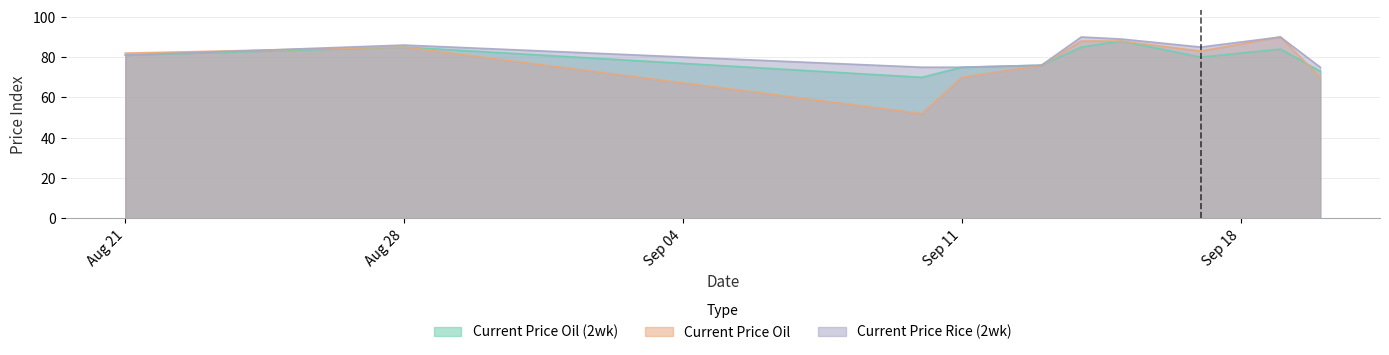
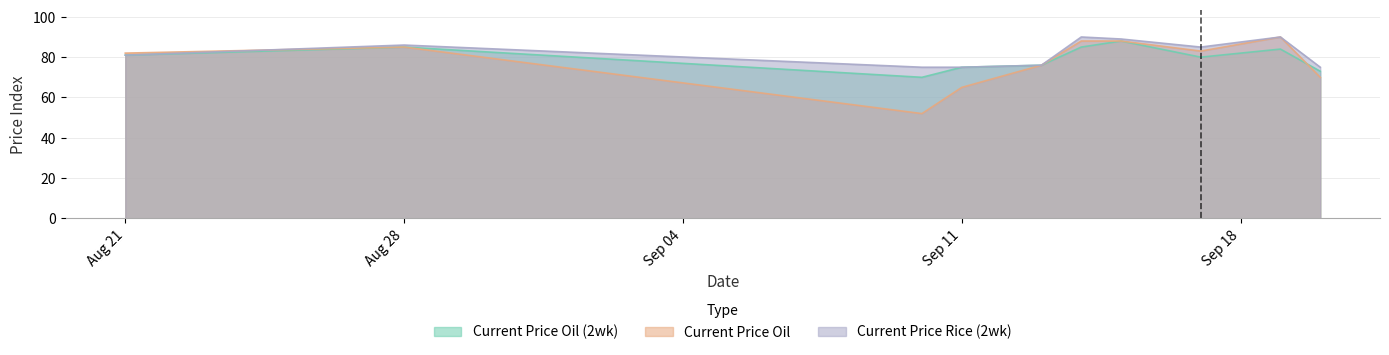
  {
    "Current Price Oil": {
-     "Sep 11": 70
+     "Sep 11": 65
    }
  }
